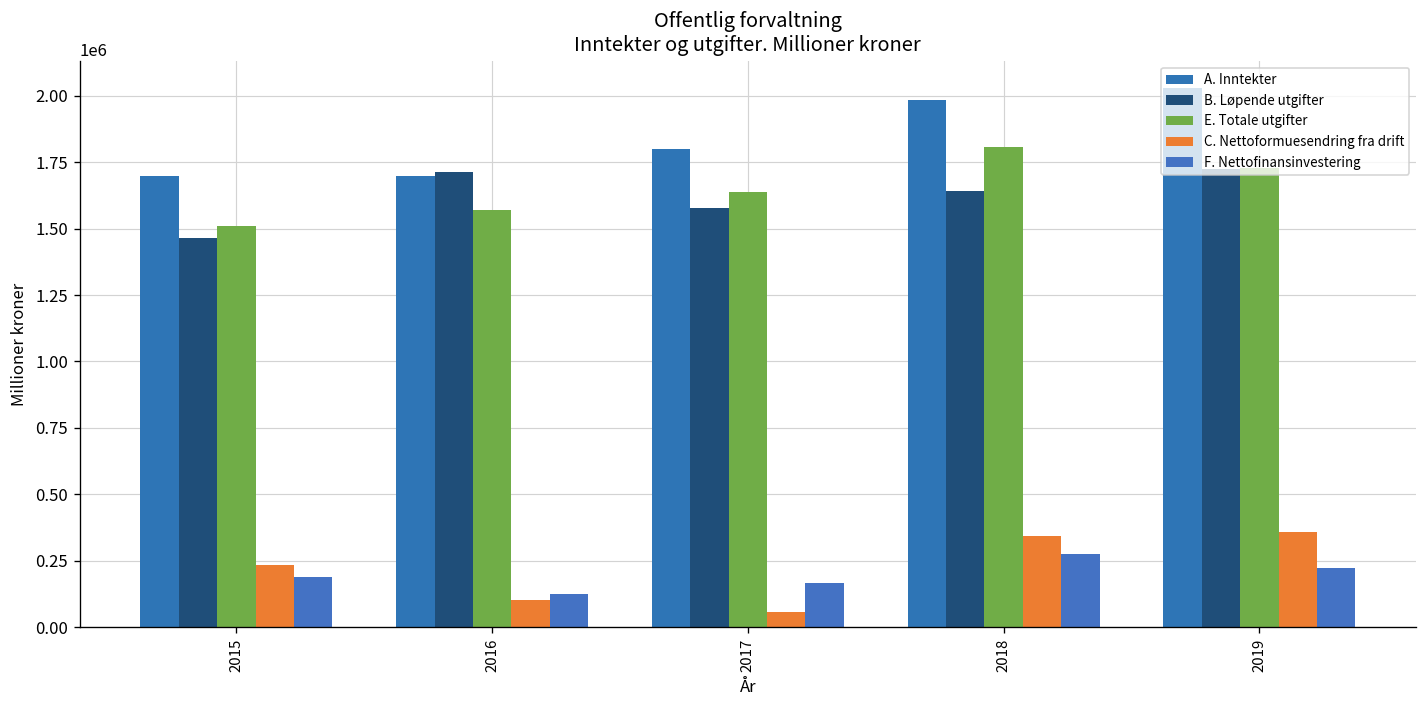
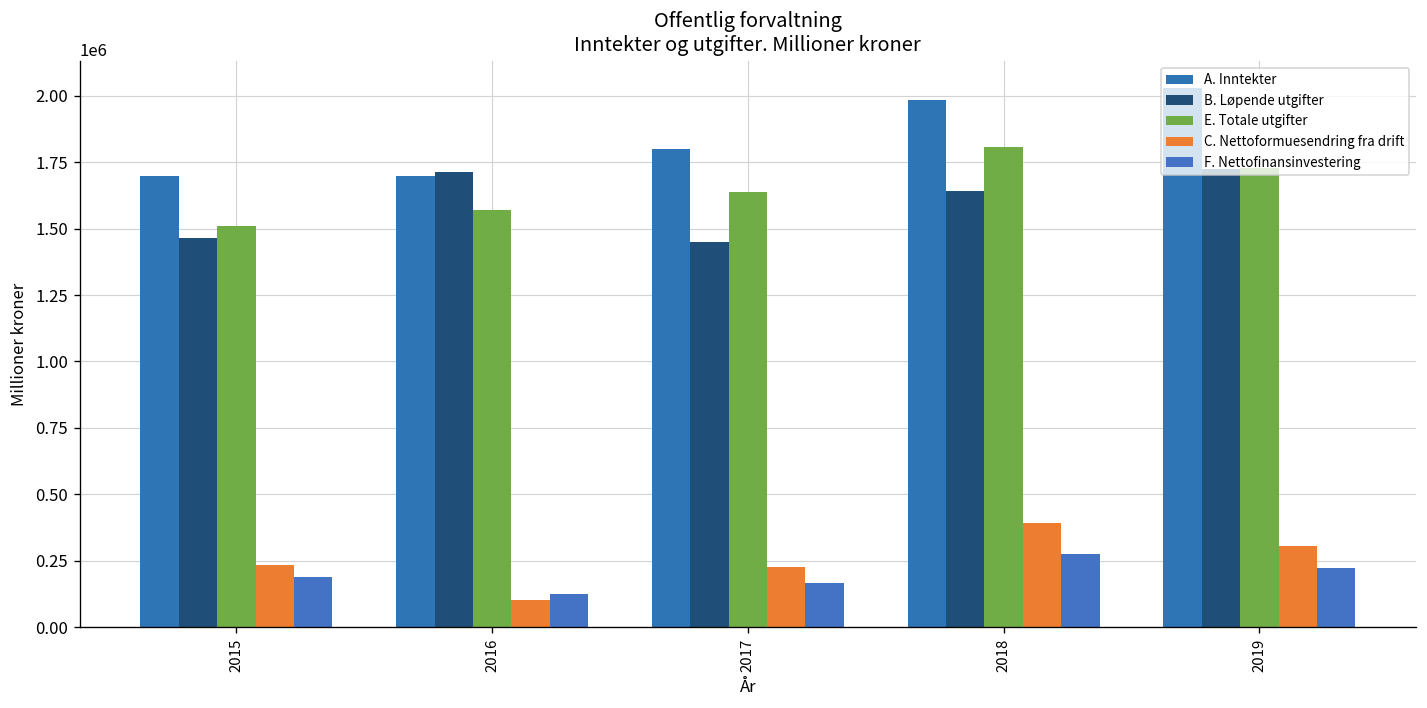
  {
    "B. Løpende utgifter": {
      "2015": 1460000,
      "2016": 1710000,
-     "2017": 1580000,
+     "2017": 1450000,
      "2018": 1640000
    },
    "E. Totale utgifter": {
      "2015": 1510000,
      "2016": 1570000,
      "2017": 1640000,
      "2018": 1810000
    },
    "C. Nettoformuesendring fra drift": {
      "2015": 230000,
      "2016": 100000,
-     "2017": 60000,
-     "2018": 340000,
-     "2019": 360000
+     "2017": 220000,
+     "2018": 390000,
+     "2019": 310000
    }
  }
